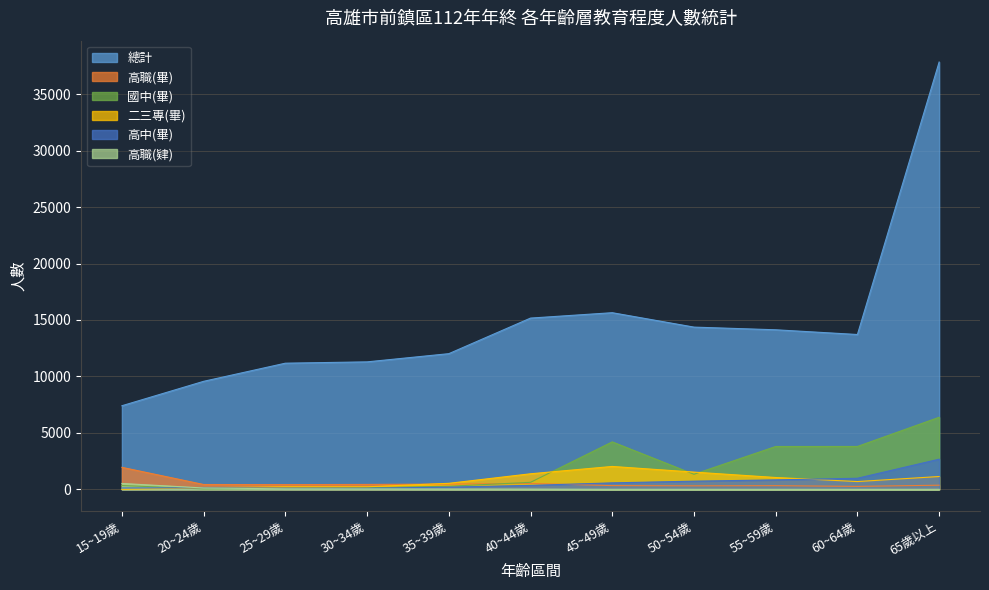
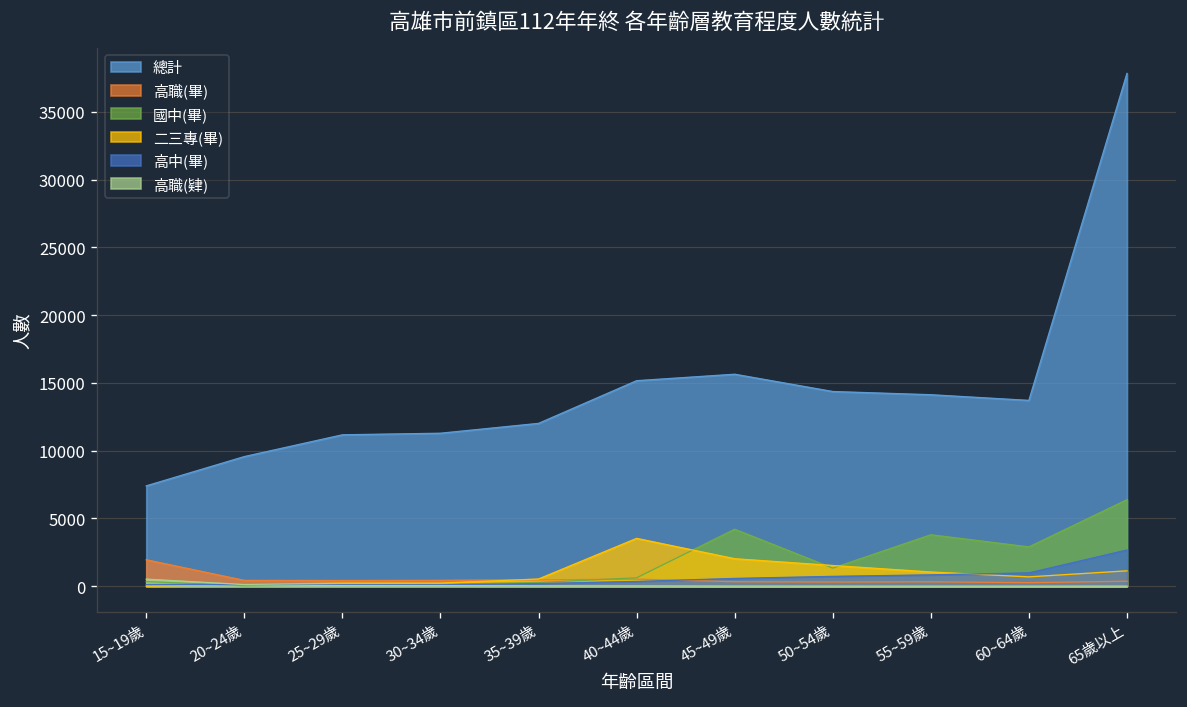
  {
    "高職(畢)": {
      "15~19歲": 2000,
      "20~24歲": 400,
      "45~49歲": 300,
      "50~54歲": 300,
      "55~59歲": 300,
      "60~64歲": 300,
      "65歲以上": 400
    },
    "國中(畢)": {
      "45~49歲": 4200,
      "55~59歲": 3800,
-     "60~64歲": 3800,
+     "60~64歲": 2900,
      "65歲以上": 6400
    },
    "二三專(畢)": {
-     "40~44歲": 1400,
+     "40~44歲": 3500,
      "45~49歲": 2000,
      "60~64歲": 700,
      "65歲以上": 1100
    },
    "高職(肄)": {
      "40~44歲": 0,
      "45~49歲": 0,
      "50~54歲": 0,
      "55~59歲": 0,
      "60~64歲": 0,
      "65歲以上": 0
    }
  }
